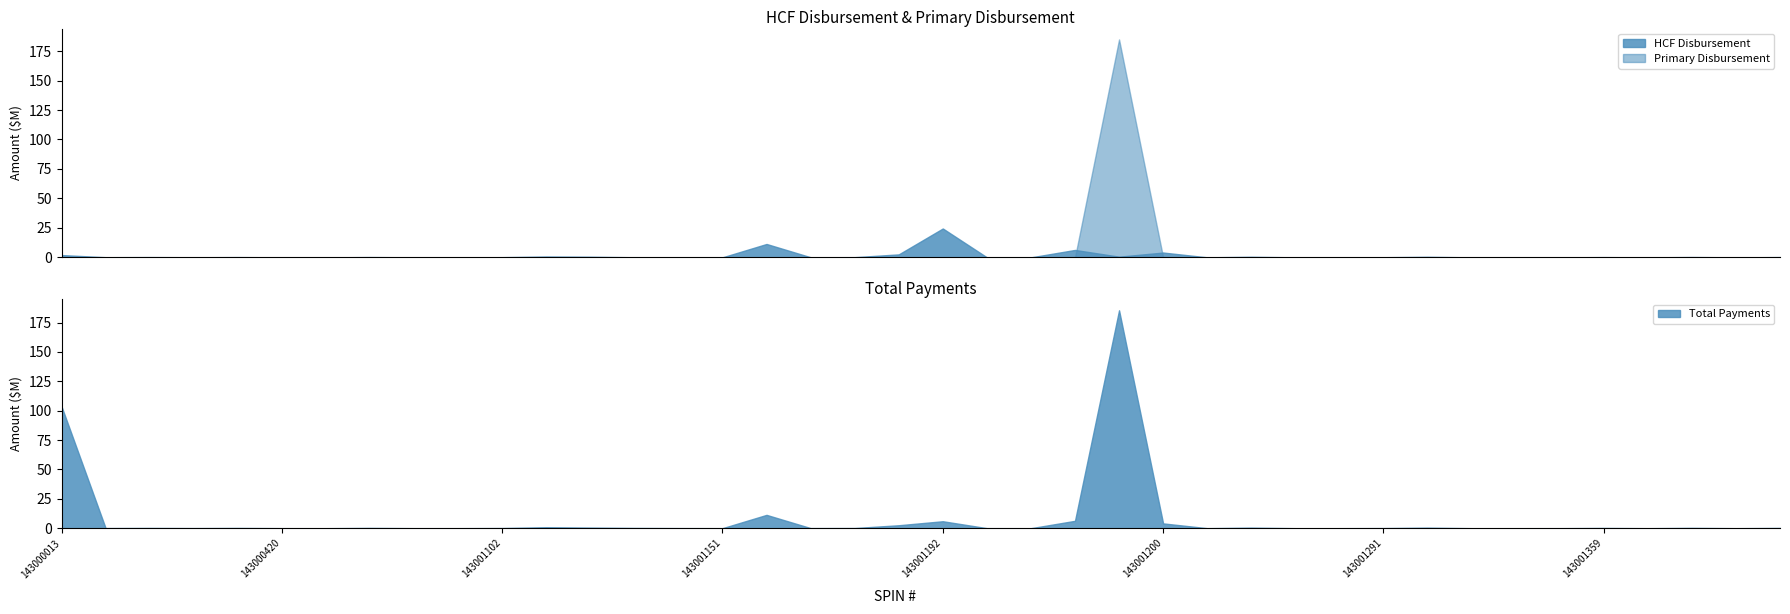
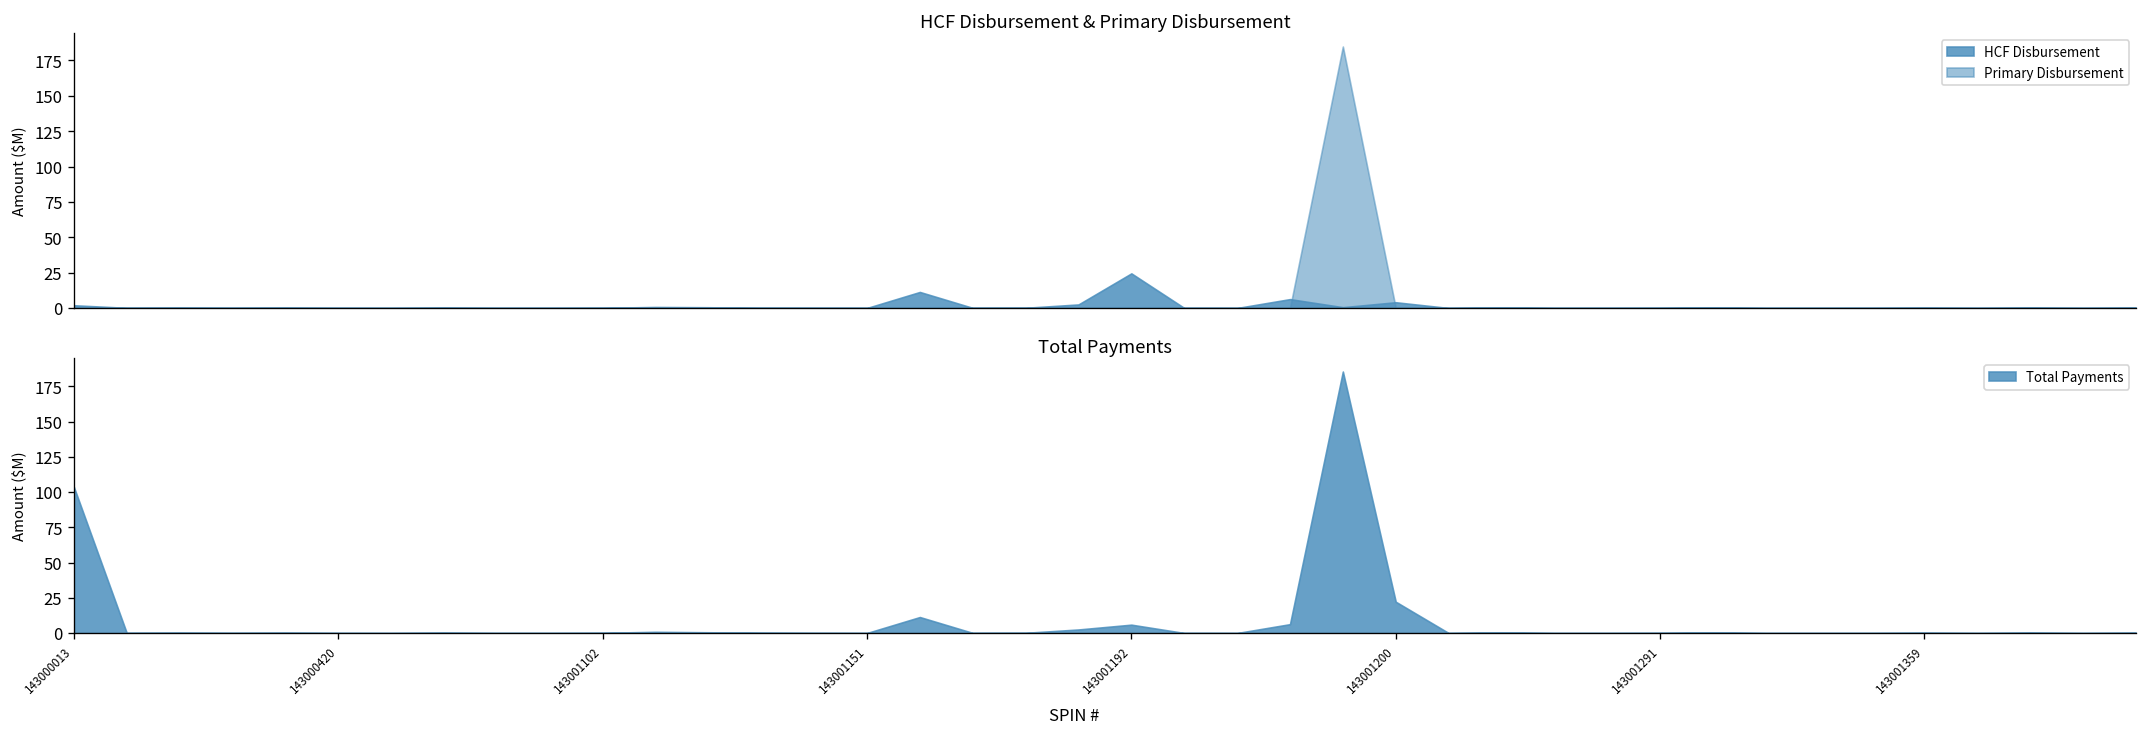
  {
    "Total Payments": {
      "143000013": 104,
      "143001192": 6,
-     "143001200": 4
+     "143001200": 22
    }
  }
